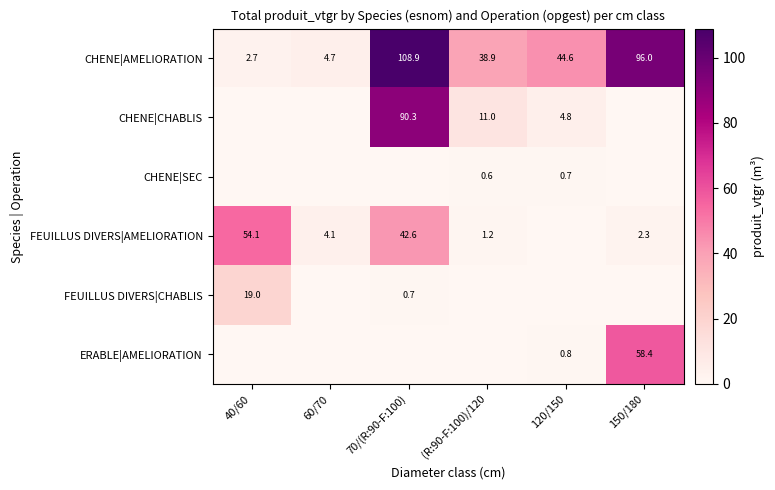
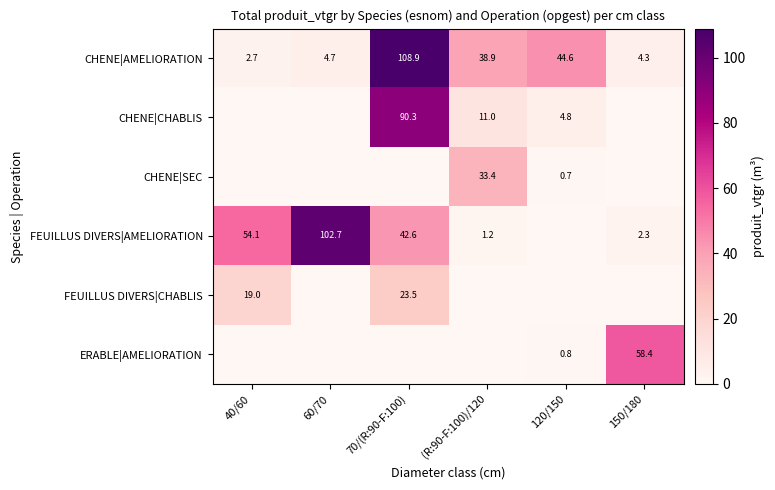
  {
    "CHENE|AMELIORATION": {
      "40/60": 2.7,
      "60/70": 4.7,
      "70/(R:90-F:100)": 108.9,
      "(R:90-F:100)/120": 38.9,
      "120/150": 44.6,
-     "150/180": 96.0
+     "150/180": 4.3
    },
    "CHENE|CHABLIS": {
      "70/(R:90-F:100)": 90.3,
      "(R:90-F:100)/120": 11.0,
      "120/150": 4.8
    },
    "CHENE|SEC": {
-     "(R:90-F:100)/120": 0.6,
+     "(R:90-F:100)/120": 33.4,
      "120/150": 0.7
    },
    "FEUILLUS DIVERS|AMELIORATION": {
      "40/60": 54.1,
-     "60/70": 4.1,
+     "60/70": 102.7,
      "70/(R:90-F:100)": 42.6,
      "(R:90-F:100)/120": 1.2,
      "150/180": 2.3
    },
    "FEUILLUS DIVERS|CHABLIS": {
      "40/60": 19.0,
-     "70/(R:90-F:100)": 0.7
+     "70/(R:90-F:100)": 23.5
    },
    "ERABLE|AMELIORATION": {
      "120/150": 0.8,
      "150/180": 58.4
    }
  }
